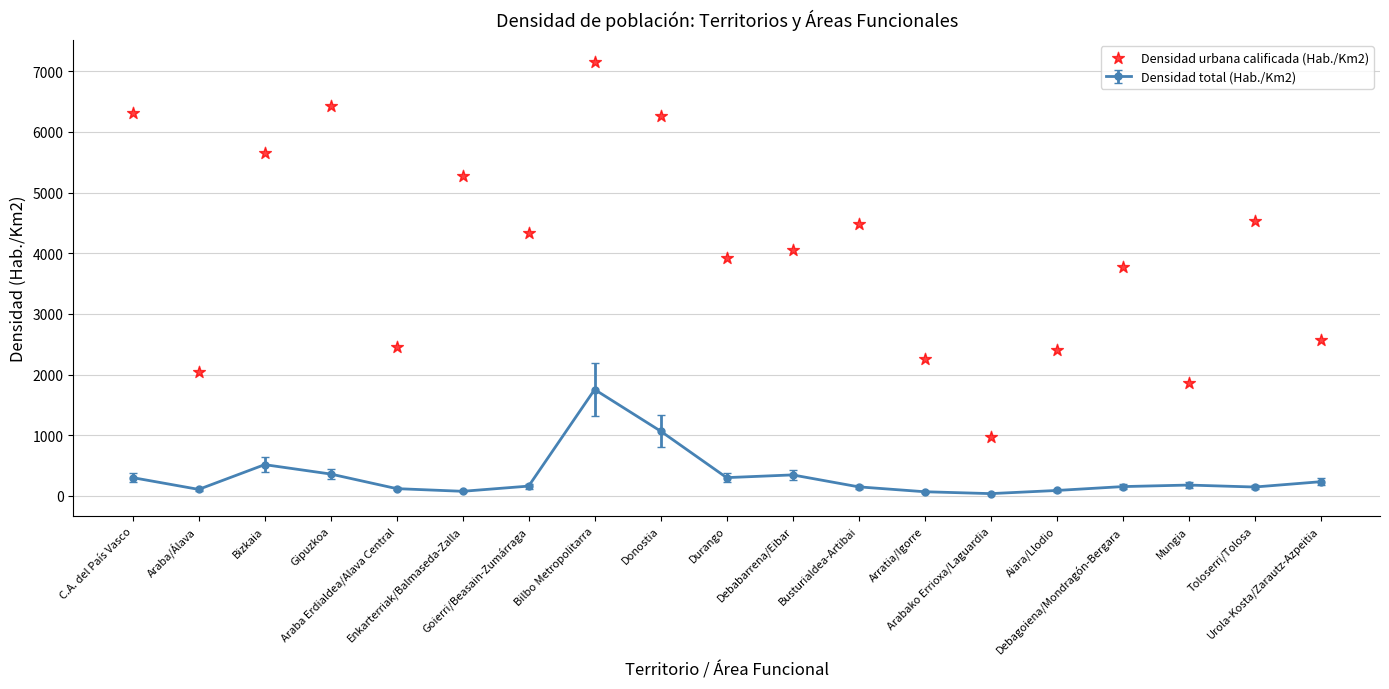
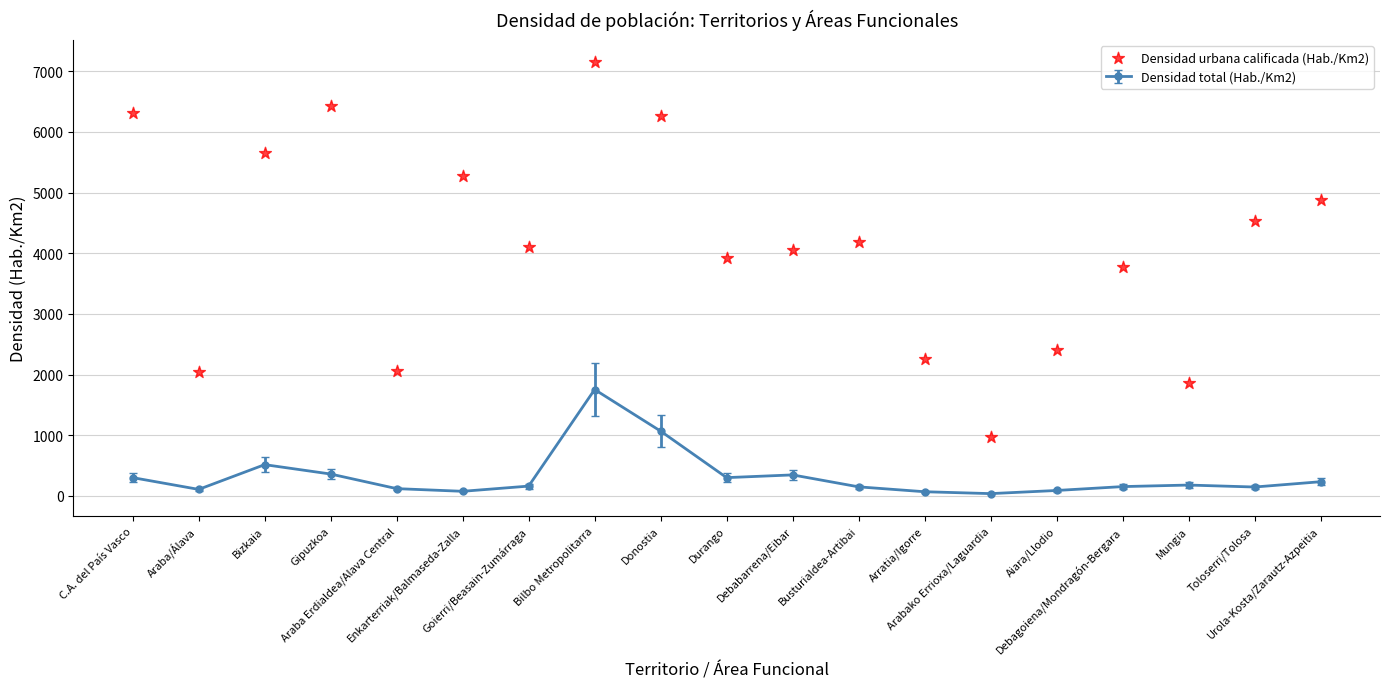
  {
    "Densidad urbana calificada (Hab./Km2)": {
-     "Araba Erdialdea/Alava Central": 2500,
-     "Goierri/Beasain-Zumárraga": 4300,
-     "Busturialdea-Artibai": 4500,
-     "Urola-Kosta/Zarautz-Azpeitia": 2600
+     "Araba Erdialdea/Alava Central": 2100,
+     "Goierri/Beasain-Zumárraga": 4100,
+     "Busturialdea-Artibai": 4200,
+     "Urola-Kosta/Zarautz-Azpeitia": 4900
    }
  }
